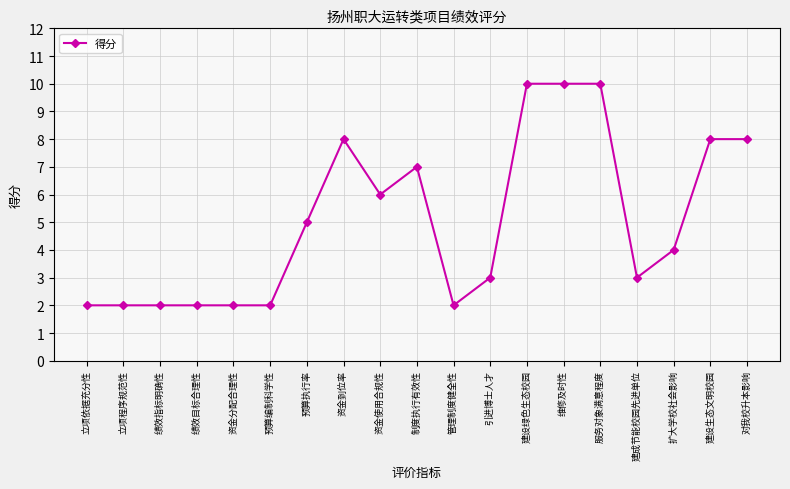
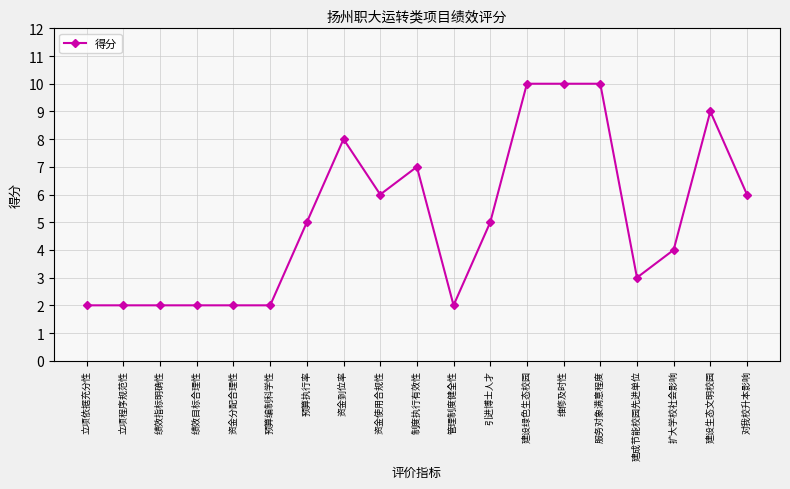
  {
    "立项依据充分性": 2,
    "立项程序规范性": 2,
    "绩效指标明确性": 2,
    "绩效目标合理性": 2,
    "资金分配合理性": 2,
    "预算编制科学性": 2,
    "预算执行率": 5,
    "资金到位率": 8,
    "资金使用合规性": 6,
    "制度执行有效性": 7,
    "管理制度健全性": 2,
-   "引进博士人才": 3,
+   "引进博士人才": 5,
    "建设绿色生态校园": 10,
    "维修及时性": 10,
    "服务对象满意程度": 10,
    "建成节能校园先进单位": 3,
    "扩大学校社会影响": 4,
-   "建设生态文明校园": 8,
-   "对我校升本影响": 8
+   "建设生态文明校园": 9,
+   "对我校升本影响": 6
  }
